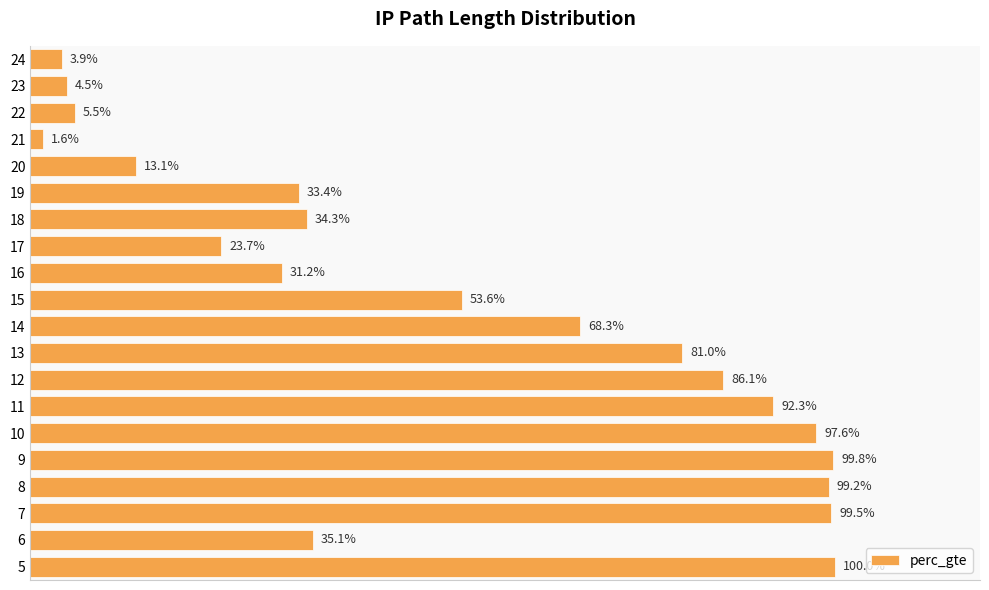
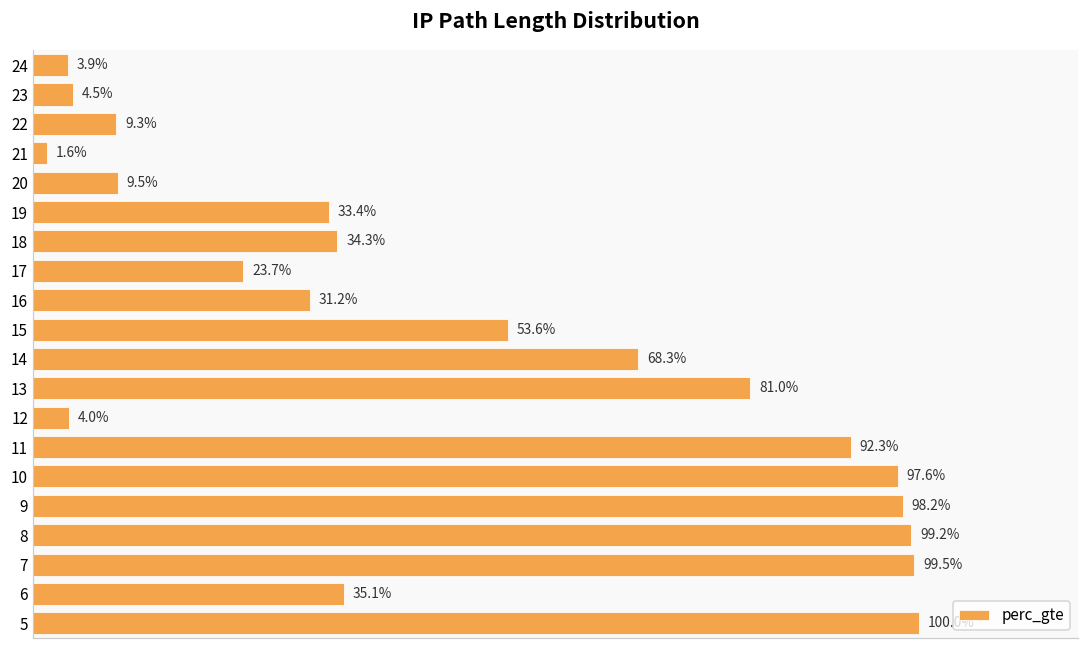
  {
    "24": "3.9%",
    "23": "4.5%",
-   "22": "5.5%",
+   "22": "9.3%",
    "21": "1.6%",
-   "20": "13.1%",
+   "20": "9.5%",
    "19": "33.4%",
    "18": "34.3%",
    "17": "23.7%",
    "16": "31.2%",
    "15": "53.6%",
    "14": "68.3%",
    "13": "81.0%",
-   "12": "86.1%",
+   "12": "4.0%",
    "11": "92.3%",
    "10": "97.6%",
-   "9": "99.8%",
+   "9": "98.2%",
    "8": "99.2%",
    "7": "99.5%",
    "6": "35.1%"
  }
